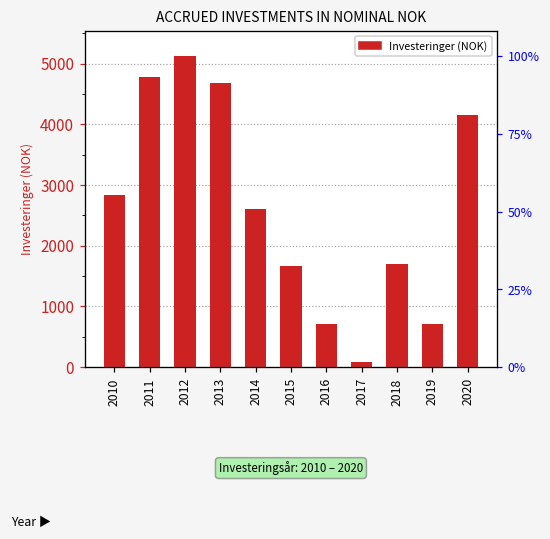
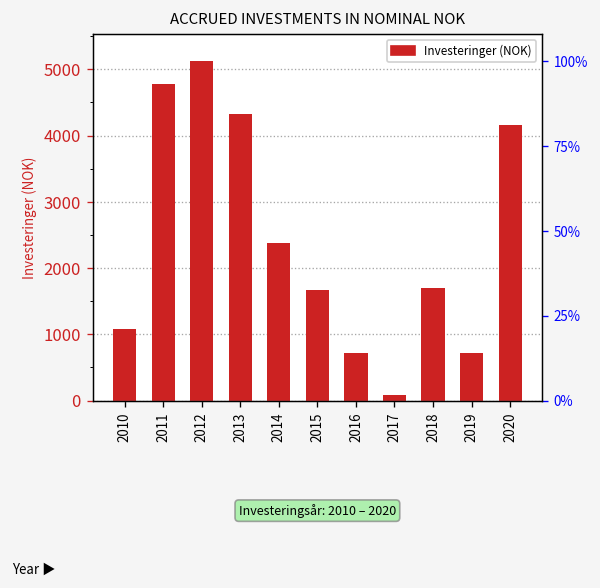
  {
-   "2010": 2800,
+   "2010": 1100,
    "2011": 4800,
    "2012": 5100,
-   "2013": 4700,
-   "2014": 2600,
+   "2013": 4300,
+   "2014": 2400,
    "2015": 1700,
    "2016": 700,
    "2017": 100,
    "2018": 1700,
    "2019": 700,
    "2020": 4200
  }
